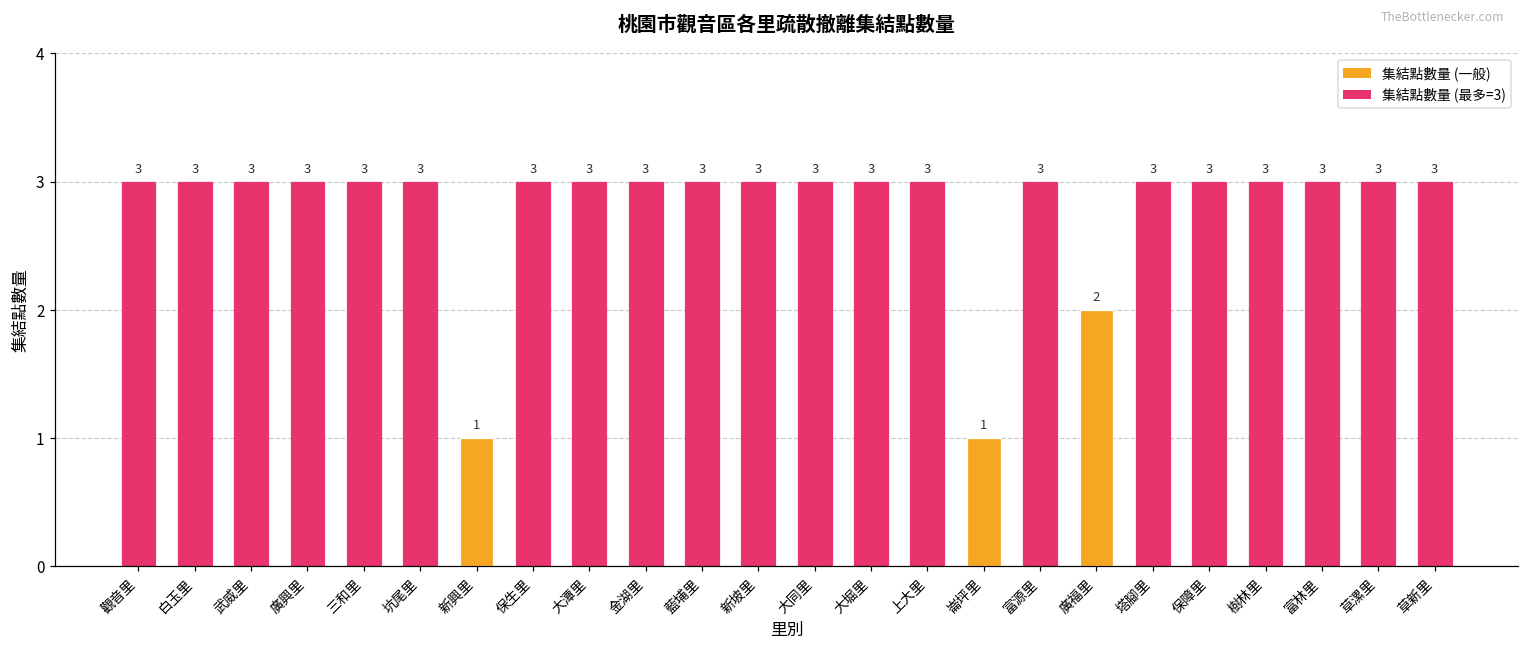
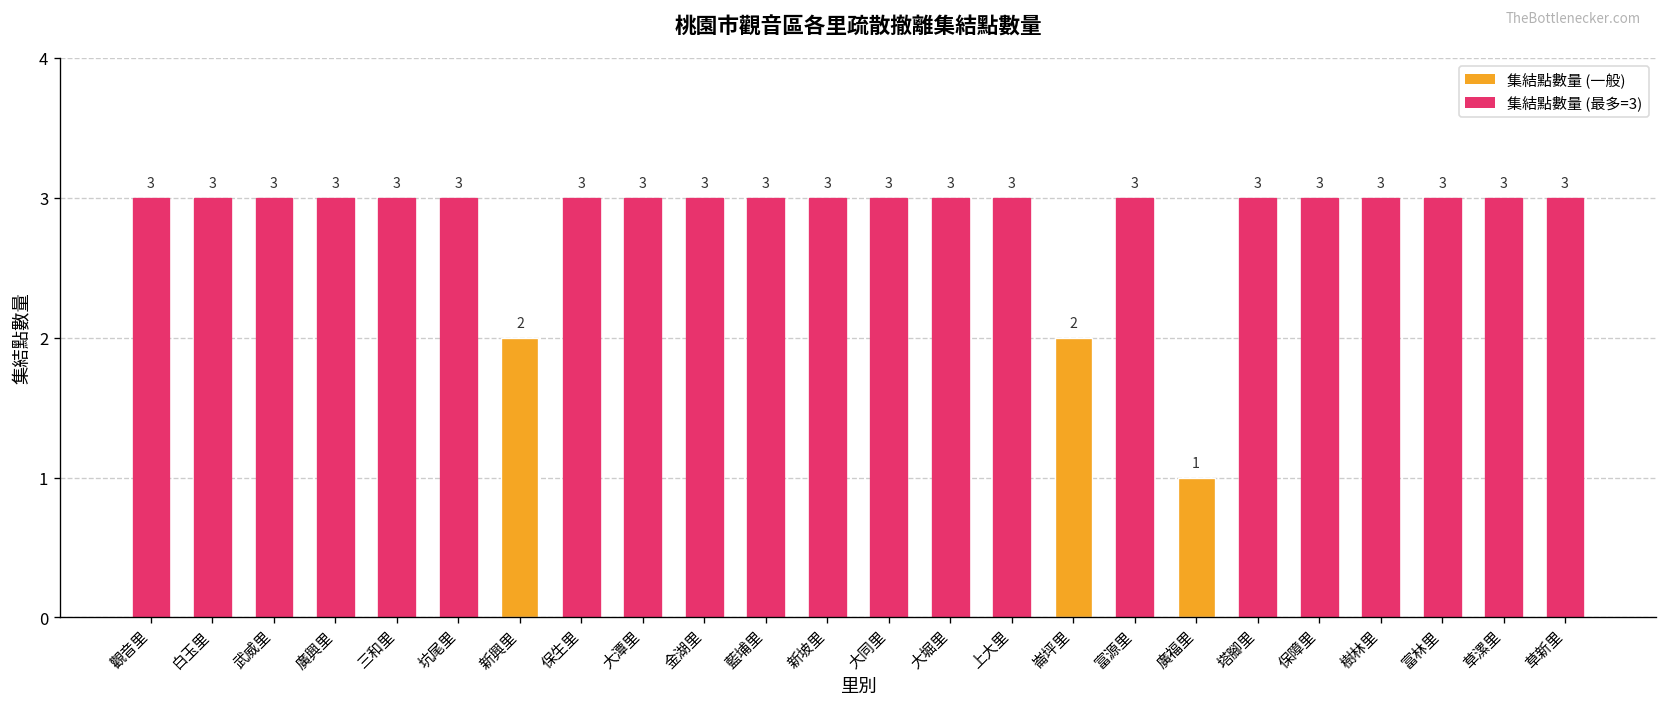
  {
    "觀音里": 3,
    "白玉里": 3,
    "武威里": 3,
    "廣興里": 3,
    "三和里": 3,
    "坑尾里": 3,
-   "新興里": 1,
+   "新興里": 2,
    "保生里": 3,
    "大潭里": 3,
    "金湖里": 3,
    "藍埔里": 3,
    "新坡里": 3,
    "大同里": 3,
    "大堀里": 3,
    "上大里": 3,
-   "崙坪里": 1,
+   "崙坪里": 2,
    "富源里": 3,
-   "廣福里": 2,
+   "廣福里": 1,
    "塔腳里": 3,
    "保障里": 3,
    "樹林里": 3,
    "富林里": 3,
    "草漯里": 3,
    "草新里": 3
  }
